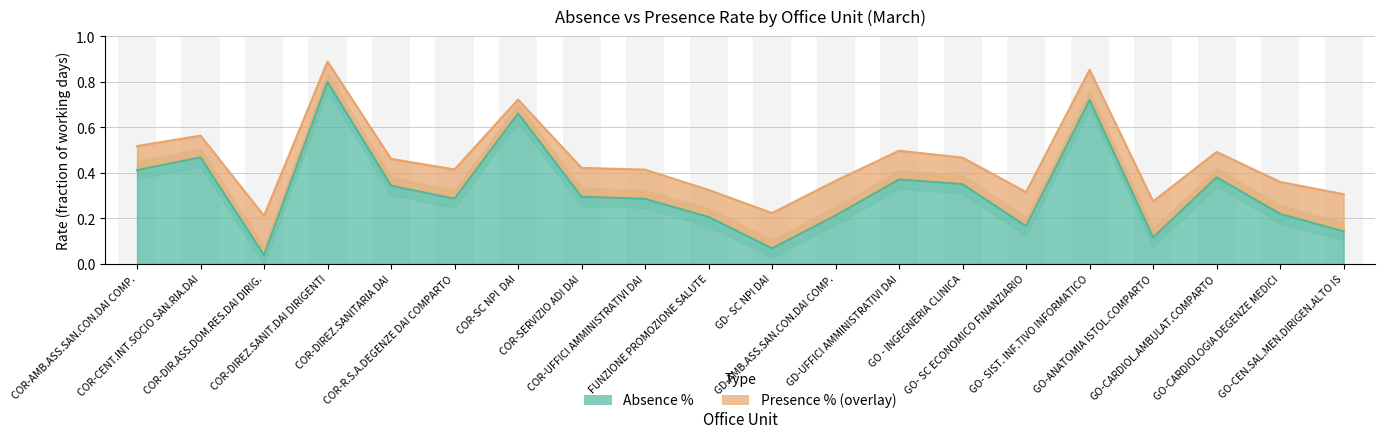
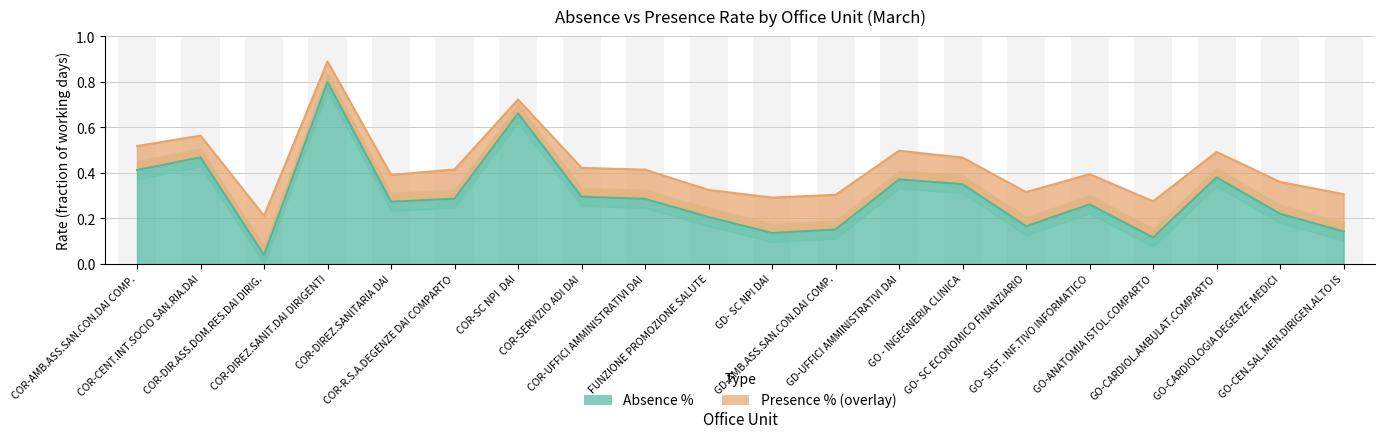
  {
    "Absence %": {
      "COR-AMB.ASS.SAN.CON.DAI COMP.": 0.41,
      "COR-CENT.INT.SOCIO SAN.RIA.DAI": 0.47,
      "COR-DIR.ASS.DOM.RES.DAI DIRIG.": 0.04,
      "COR-DIREZ.SANIT.DAI DIRIGENTI": 0.80,
-     "COR-DIREZ.SANITARIA DAI": 0.34,
+     "COR-DIREZ.SANITARIA DAI": 0.27,
      "COR-R.S.A.DEGENZE DAI COMPARTO": 0.29,
      "COR-SC NPI DAI": 0.66,
      "COR-SERVIZIO ADI DAI": 0.30,
      "COR-UFFICI AMMINISTRATIVI DAI": 0.29,
      "FUNZIONE PROMOZIONE SALUTE": 0.21,
-     "GD- SC NPI DAI": 0.07,
-     "GD-AMB.ASS.SAN.CON.DAI COMP.": 0.21,
+     "GD- SC NPI DAI": 0.14,
+     "GD-AMB.ASS.SAN.CON.DAI COMP.": 0.15,
      "GD-UFFICI AMMINISTRATIVI DAI": 0.37,
      "GO - INGEGNERIA CLINICA": 0.35,
      "GO- SC ECONOMICO FINANZIARIO": 0.17,
-     "GO- SIST. INF.TIVO INFORMATICO": 0.72,
+     "GO- SIST. INF.TIVO INFORMATICO": 0.26,
      "GO-ANATOMIA ISTOL.COMPARTO": 0.12,
      "GO-CARDIOL.AMBULAT.COMPARTO": 0.38,
      "GO-CARDIOLOGIA DEGENZE MEDICI": 0.22,
      "GO-CEN.SAL.MEN.DIRIGEN.ALTO IS": 0.14
    }
  }
